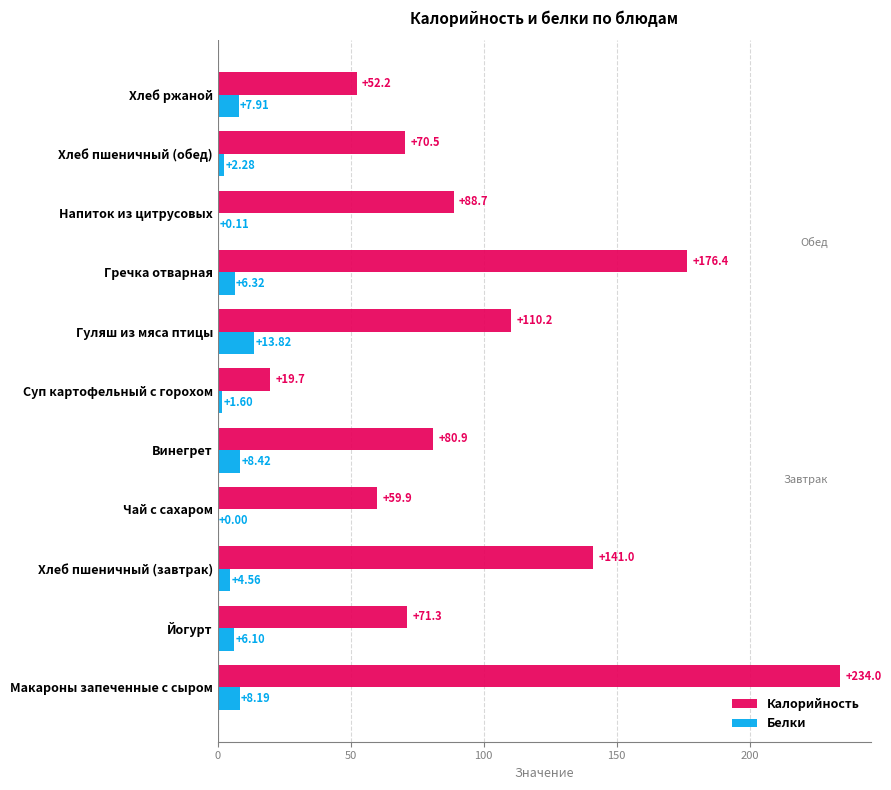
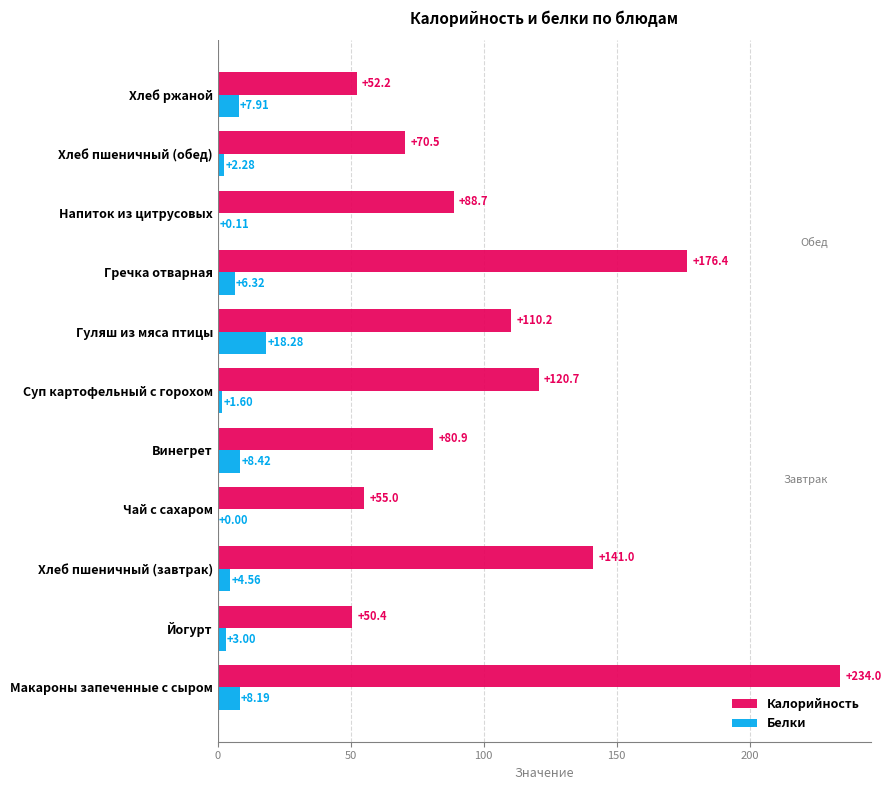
  {
    "Калорийность": {
      "Хлеб ржаной": "+52.2",
      "Хлеб пшеничный (обед)": "+70.5",
      "Напиток из цитрусовых": "+88.7",
      "Гречка отварная": "+176.4",
      "Гуляш из мяса птицы": "+110.2",
-     "Суп картофельный с горохом": "+19.7",
+     "Суп картофельный с горохом": "+120.7",
      "Винегрет": "+80.9",
-     "Чай с сахаром": "+59.9",
+     "Чай с сахаром": "+55.0",
      "Хлеб пшеничный (завтрак)": "+141.0",
-     "Йогурт": "+71.3",
+     "Йогурт": "+50.4",
      "Макароны запеченные с сыром": "+234.0"
    },
    "Белки": {
      "Хлеб ржаной": "+7.91",
      "Хлеб пшеничный (обед)": "+2.28",
      "Напиток из цитрусовых": "+0.11",
      "Гречка отварная": "+6.32",
-     "Гуляш из мяса птицы": "+13.82",
+     "Гуляш из мяса птицы": "+18.28",
      "Суп картофельный с горохом": "+1.60",
      "Винегрет": "+8.42",
      "Чай с сахаром": "+0.00",
      "Хлеб пшеничный (завтрак)": "+4.56",
-     "Йогурт": "+6.10",
+     "Йогурт": "+3.00",
      "Макароны запеченные с сыром": "+8.19"
    }
  }
